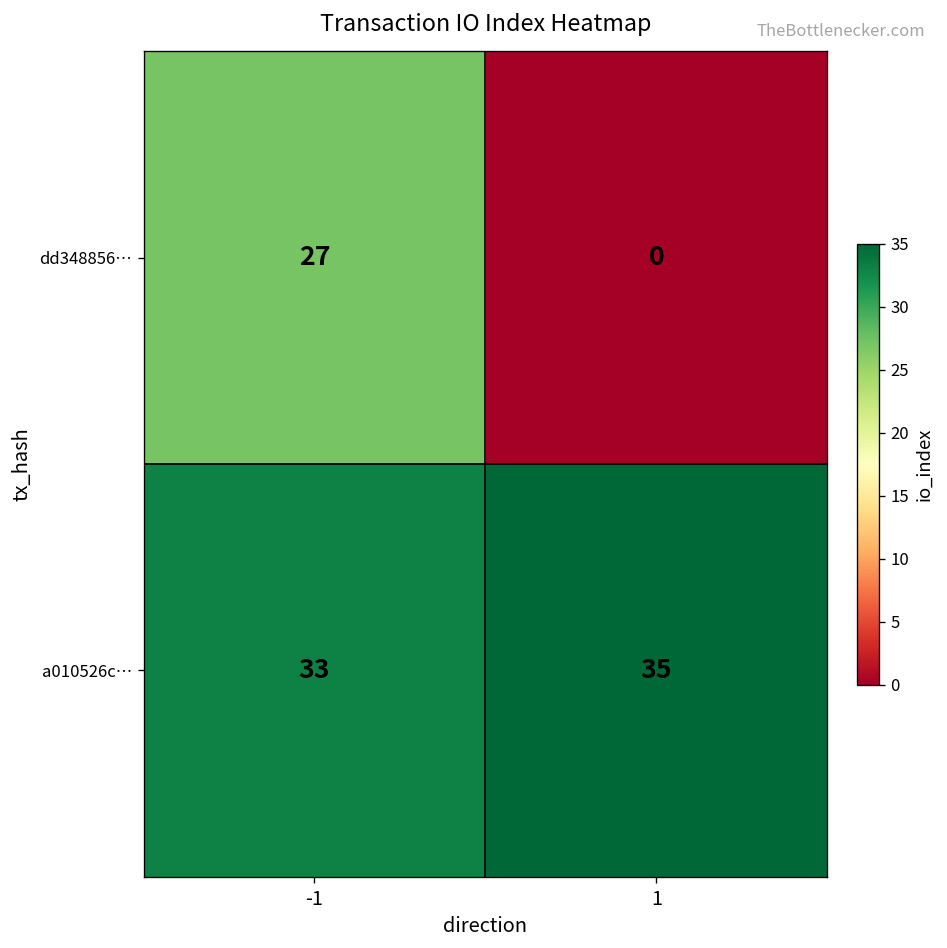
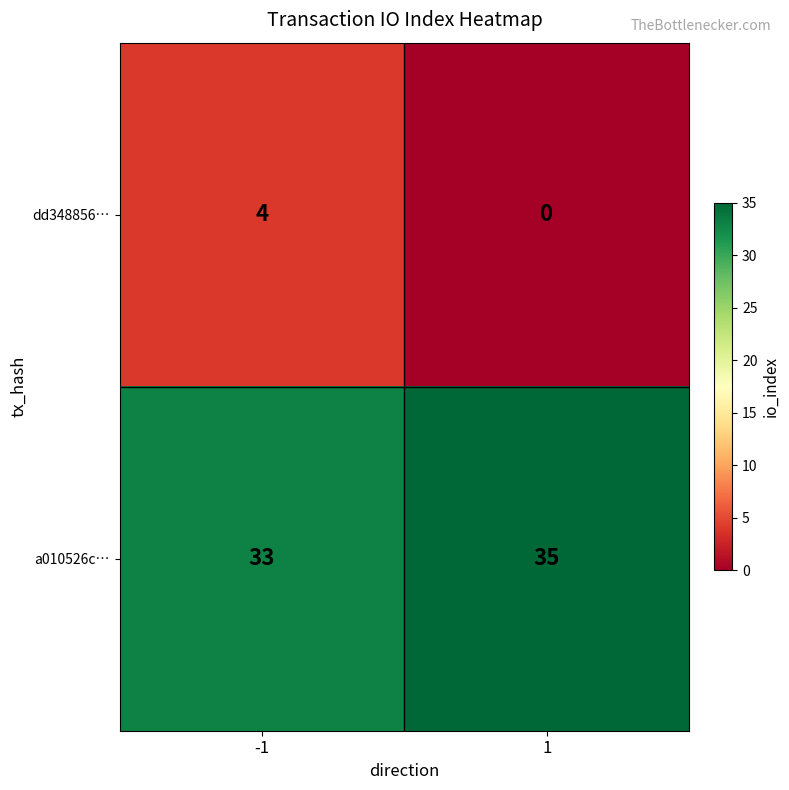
  {
    "dd348856…": {
-     "-1": 27,
+     "-1": 4,
      "1": 0
    },
    "a010526c…": {
      "-1": 33,
      "1": 35
    }
  }
